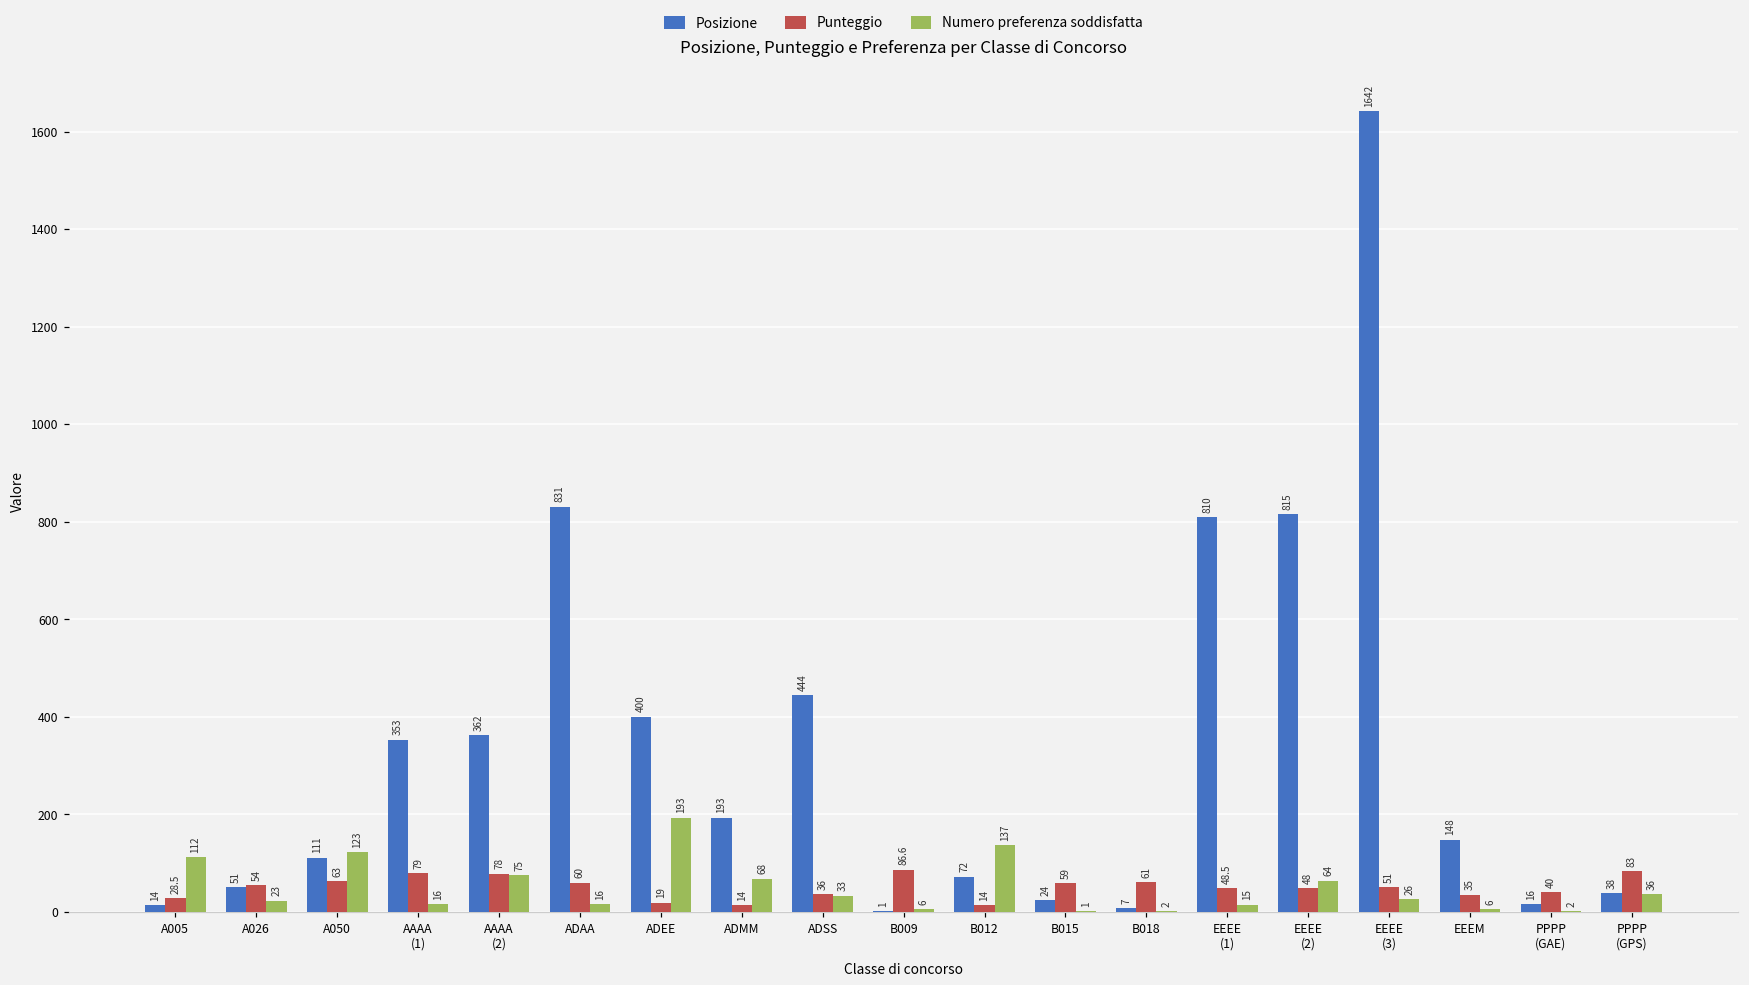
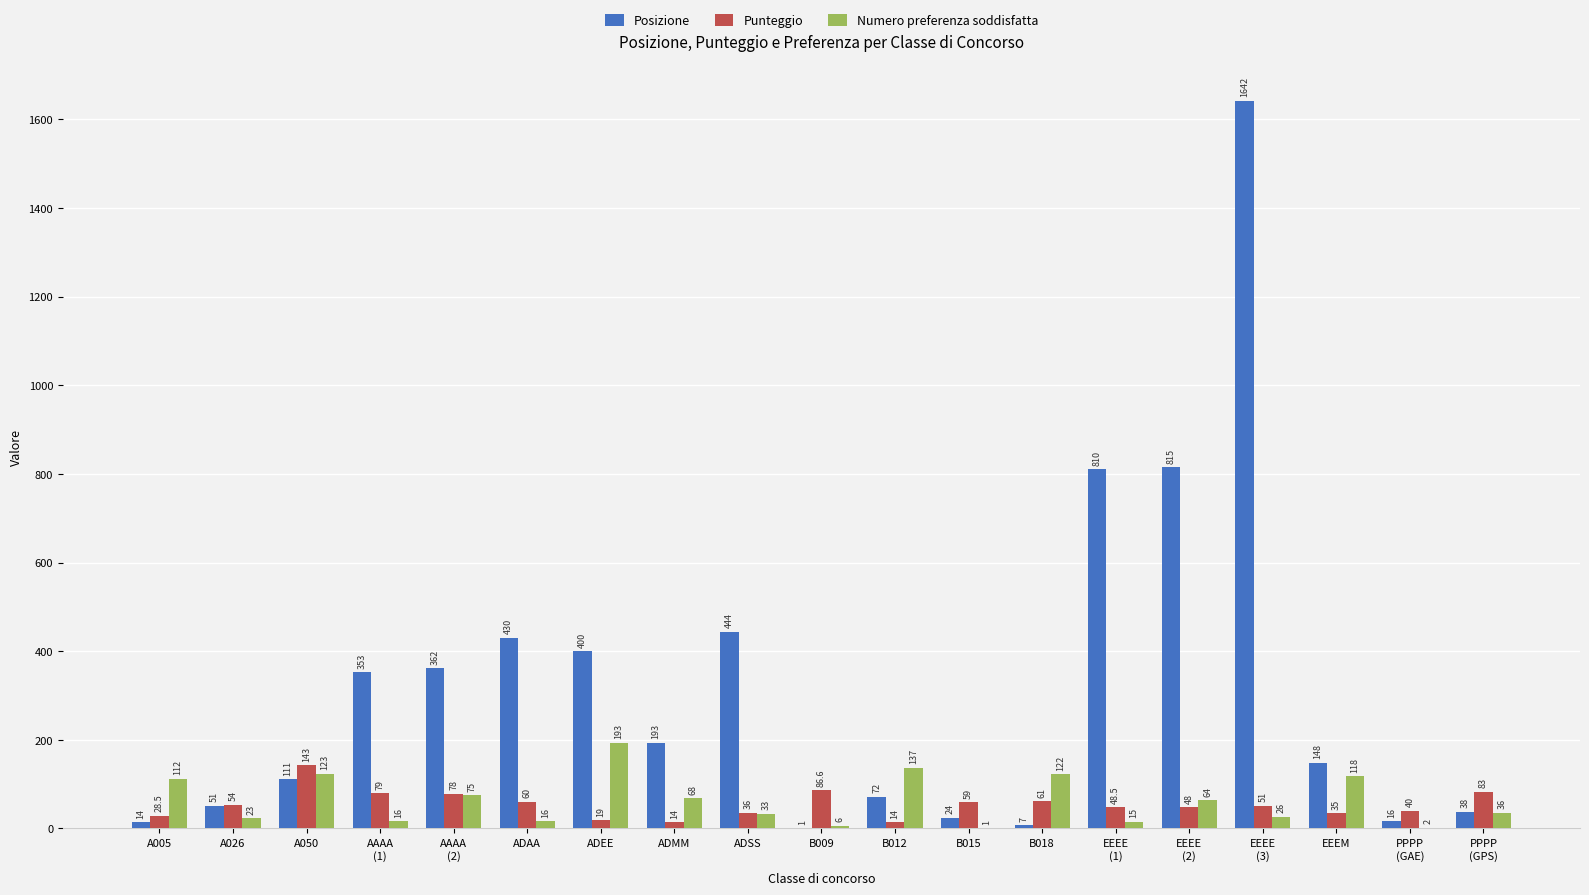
  {
    "Posizione": {
      "A005": 14,
      "A026": 51,
      "A050": 111,
      "AAAA (1)": 353,
      "AAAA (2)": 362,
-     "ADAA": 831,
+     "ADAA": 430,
      "ADEE": 400,
      "ADMM": 193,
      "ADSS": 444,
      "B009": 1,
      "B012": 72,
      "B015": 24,
      "B018": 7,
      "EEEE (1)": 810,
      "EEEE (2)": 815,
      "EEEE (3)": 1642,
      "EEEM": 148,
      "PPPP (GAE)": 16,
      "PPPP (GPS)": 38
    },
    "Punteggio": {
      "A005": 28.5,
      "A026": 54,
-     "A050": 63,
+     "A050": 143,
      "AAAA (1)": 79,
      "AAAA (2)": 78,
      "ADAA": 60,
      "ADEE": 19,
      "ADMM": 14,
      "ADSS": 36,
      "B009": 86.6,
      "B012": 14,
      "B015": 59,
      "B018": 61,
      "EEEE (1)": 48.5,
      "EEEE (2)": 48,
      "EEEE (3)": 51,
      "EEEM": 35,
      "PPPP (GAE)": 40,
      "PPPP (GPS)": 83
    },
    "Numero preferenza soddisfatta": {
      "A005": 112,
      "A026": 23,
      "A050": 123,
      "AAAA (1)": 16,
      "AAAA (2)": 75,
      "ADAA": 16,
      "ADEE": 193,
      "ADMM": 68,
      "ADSS": 33,
      "B009": 6,
      "B012": 137,
      "B015": 1,
-     "B018": 2,
+     "B018": 122,
      "EEEE (1)": 15,
      "EEEE (2)": 64,
      "EEEE (3)": 26,
-     "EEEM": 6,
+     "EEEM": 118,
      "PPPP (GAE)": 2,
      "PPPP (GPS)": 36
    }
  }
